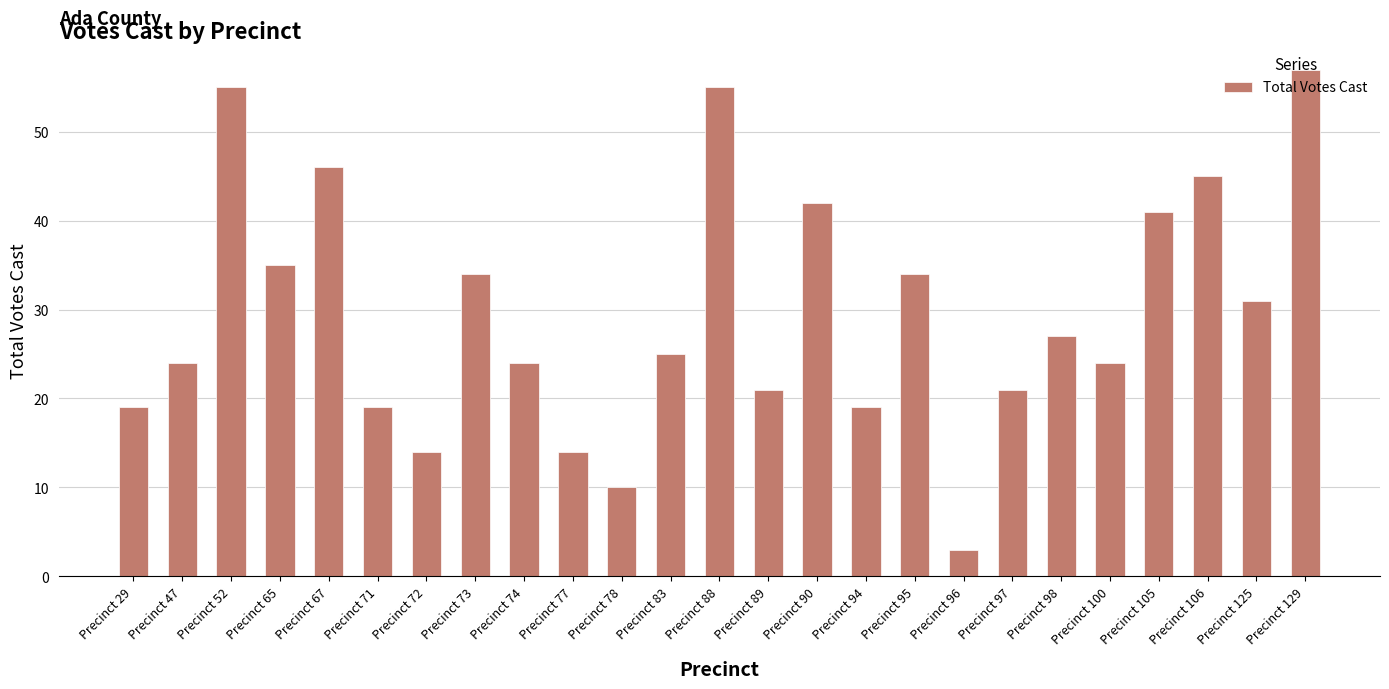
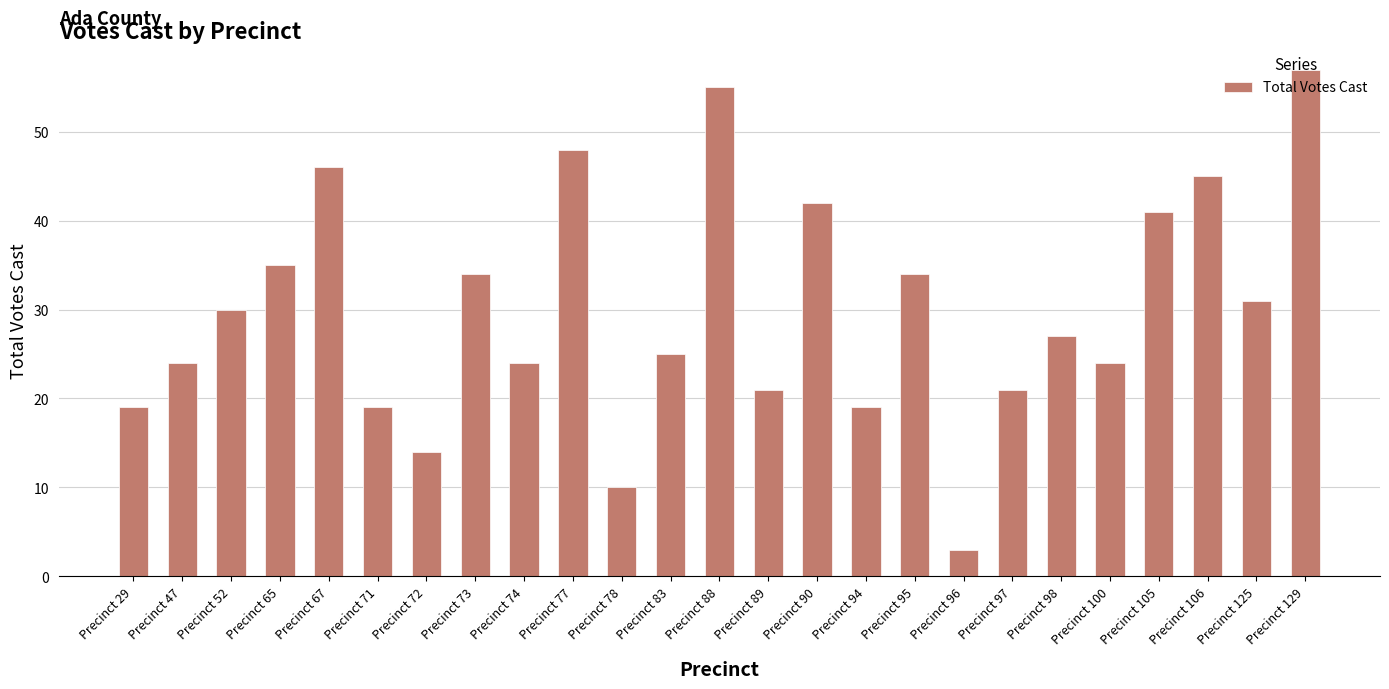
  {
    "Precinct 29": 19,
    "Precinct 47": 24,
-   "Precinct 52": 55,
+   "Precinct 52": 30,
    "Precinct 65": 35,
    "Precinct 67": 46,
    "Precinct 71": 19,
    "Precinct 72": 14,
    "Precinct 73": 34,
    "Precinct 74": 24,
-   "Precinct 77": 14,
+   "Precinct 77": 48,
    "Precinct 78": 10,
    "Precinct 83": 25,
    "Precinct 88": 55,
    "Precinct 89": 21,
    "Precinct 90": 42,
    "Precinct 94": 19,
    "Precinct 95": 34,
    "Precinct 96": 3,
    "Precinct 97": 21,
    "Precinct 98": 27,
    "Precinct 100": 24,
    "Precinct 105": 41,
    "Precinct 106": 45,
    "Precinct 125": 31,
    "Precinct 129": 57
  }
